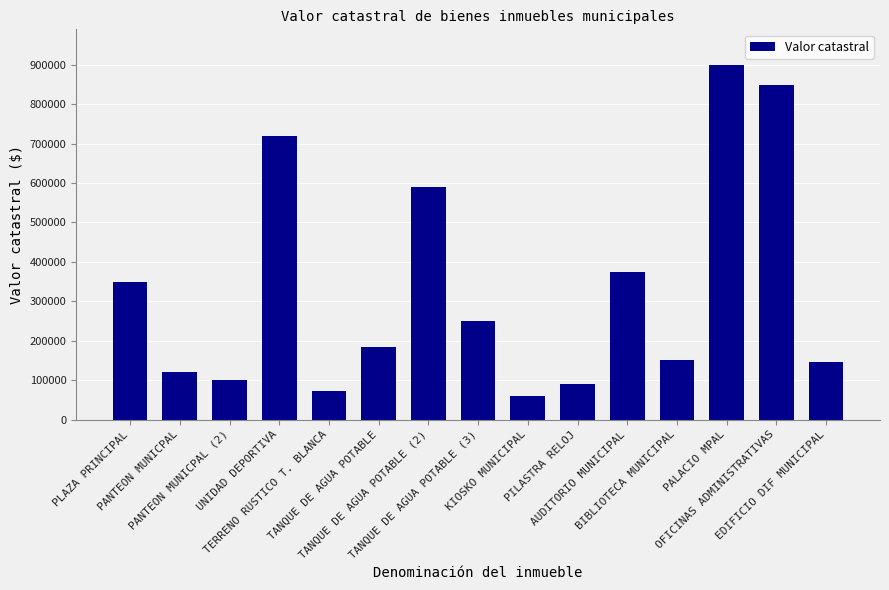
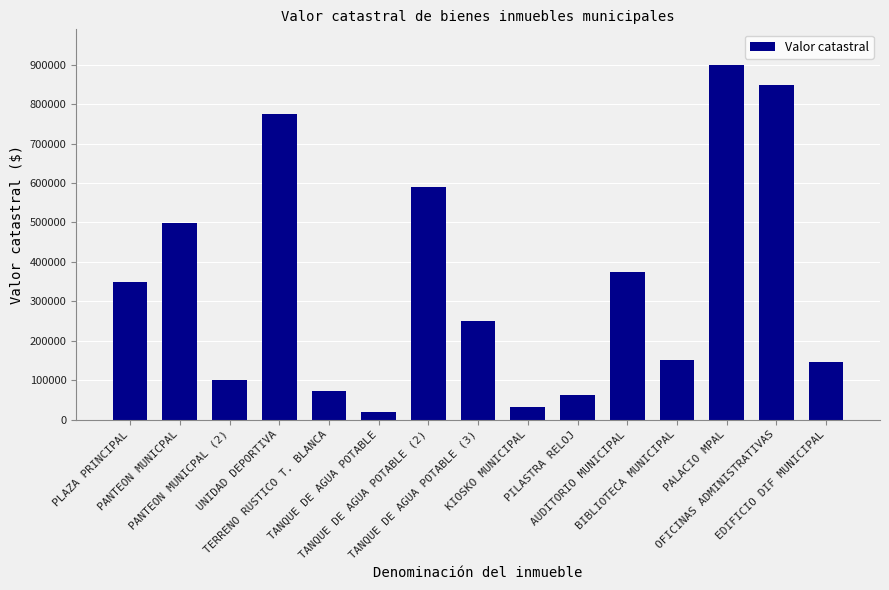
  {
    "PLAZA PRINCIPAL": 350000,
-   "PANTEON MUNICPAL": 120000,
+   "PANTEON MUNICPAL": 500000,
    "PANTEON MUNICPAL (2)": 100000,
-   "UNIDAD DEPORTIVA": 720000,
+   "UNIDAD DEPORTIVA": 780000,
    "TERRENO RUSTICO T. BLANCA": 70000,
-   "TANQUE DE AGUA POTABLE": 180000,
+   "TANQUE DE AGUA POTABLE": 20000,
    "TANQUE DE AGUA POTABLE (2)": 590000,
    "TANQUE DE AGUA POTABLE (3)": 250000,
-   "KIOSKO MUNICIPAL": 60000,
-   "PILASTRA RELOJ": 90000,
+   "KIOSKO MUNICIPAL": 30000,
+   "PILASTRA RELOJ": 60000,
    "AUDITORIO MUNICIPAL": 380000,
    "BIBLIOTECA MUNICIPAL": 150000,
    "PALACIO MPAL": 900000,
    "OFICINAS ADMINISTRATIVAS": 850000,
    "EDIFICIO DIF MUNICIPAL": 150000
  }
